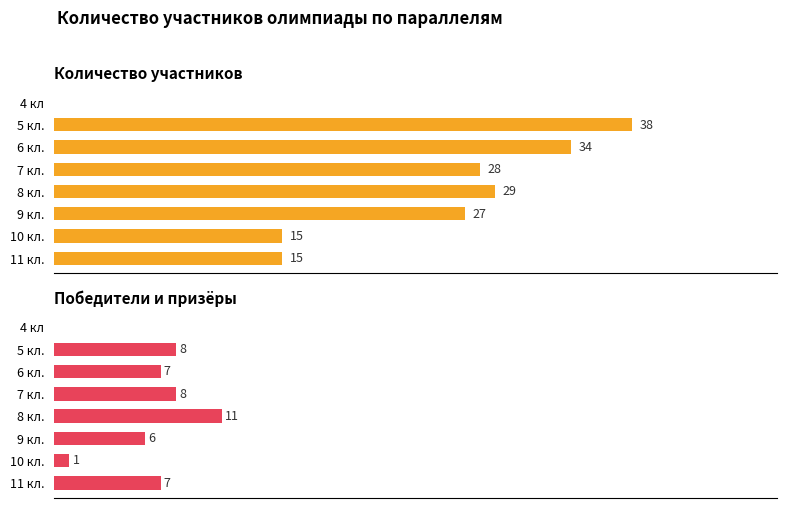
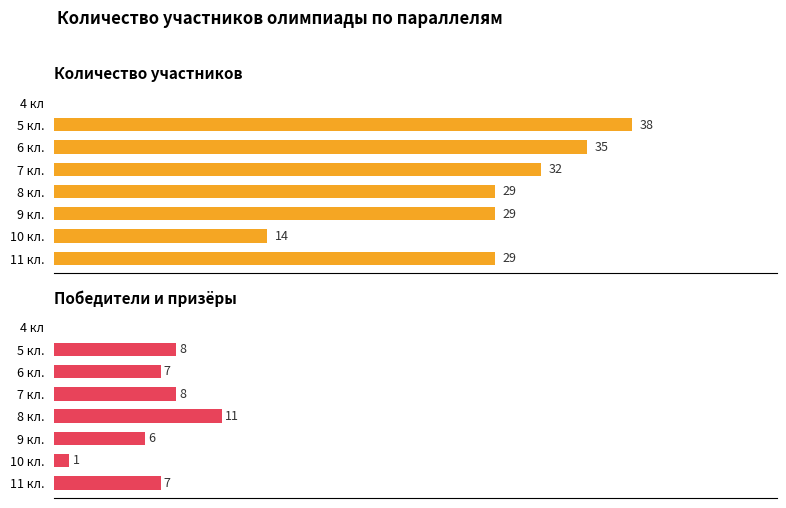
  {
    "Количество участников": {
      "5 кл.": 38,
-     "6 кл.": 34,
-     "7 кл.": 28,
+     "6 кл.": 35,
+     "7 кл.": 32,
      "8 кл.": 29,
-     "9 кл.": 27,
-     "10 кл.": 15,
-     "11 кл.": 15
+     "9 кл.": 29,
+     "10 кл.": 14,
+     "11 кл.": 29
    },
    "Победители и призёры": {
      "5 кл.": 8,
      "6 кл.": 7,
      "7 кл.": 8,
      "8 кл.": 11,
      "9 кл.": 6,
      "10 кл.": 1,
      "11 кл.": 7
    }
  }
